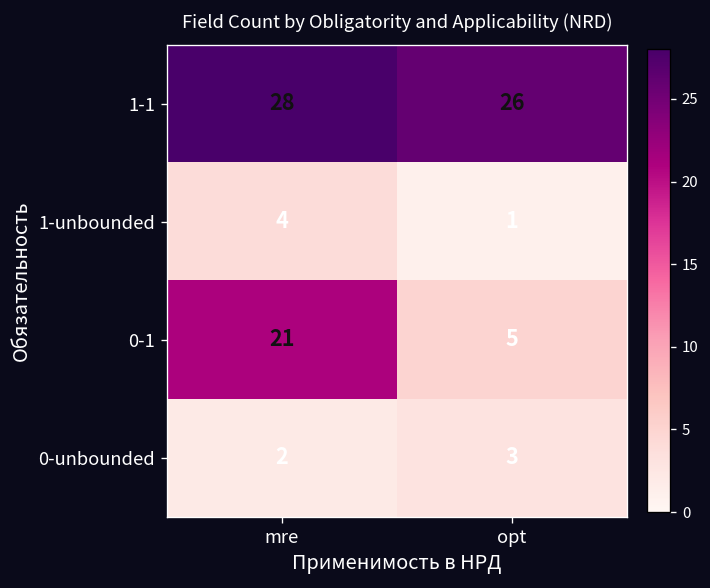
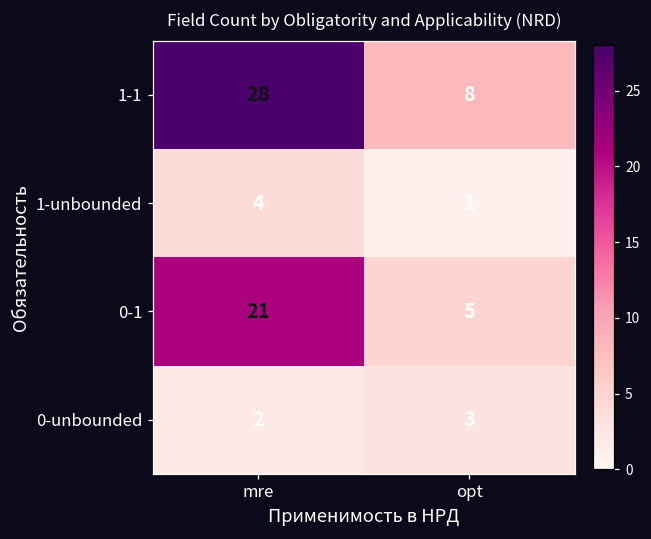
  {
    "1-1": {
      "mre": 28,
-     "opt": 26
+     "opt": 8
    },
    "0-1": {
      "mre": 21
    }
  }
